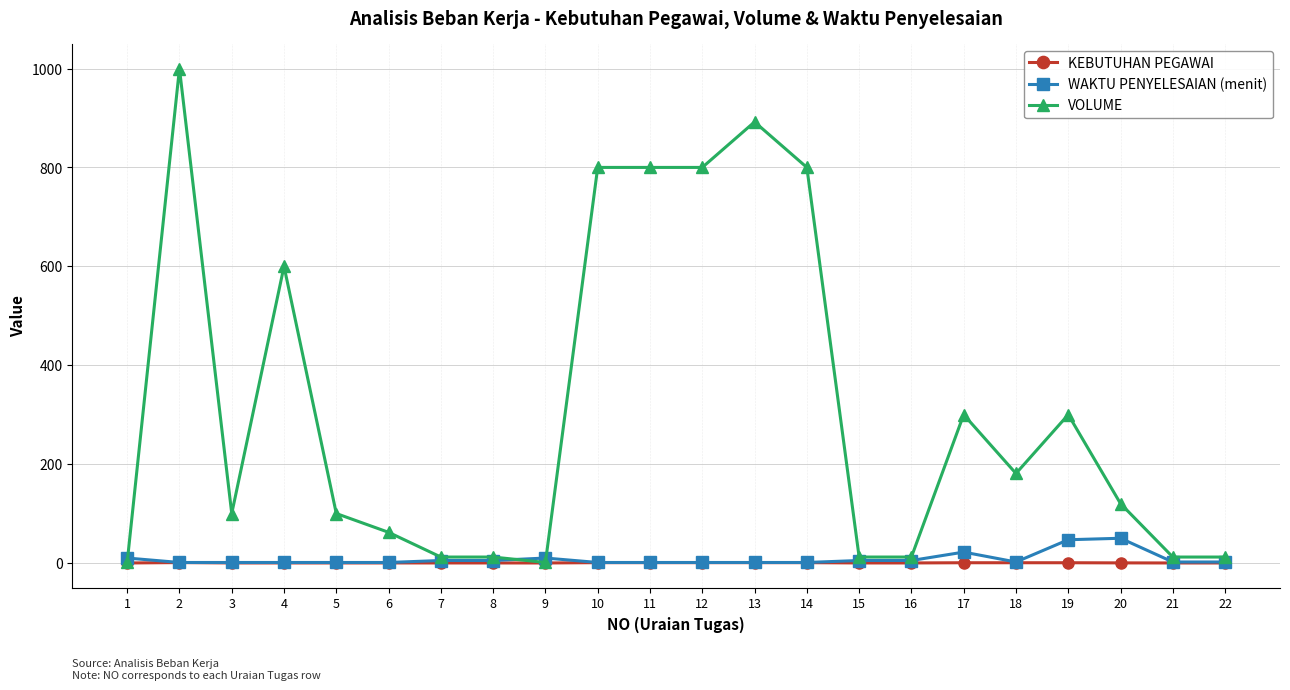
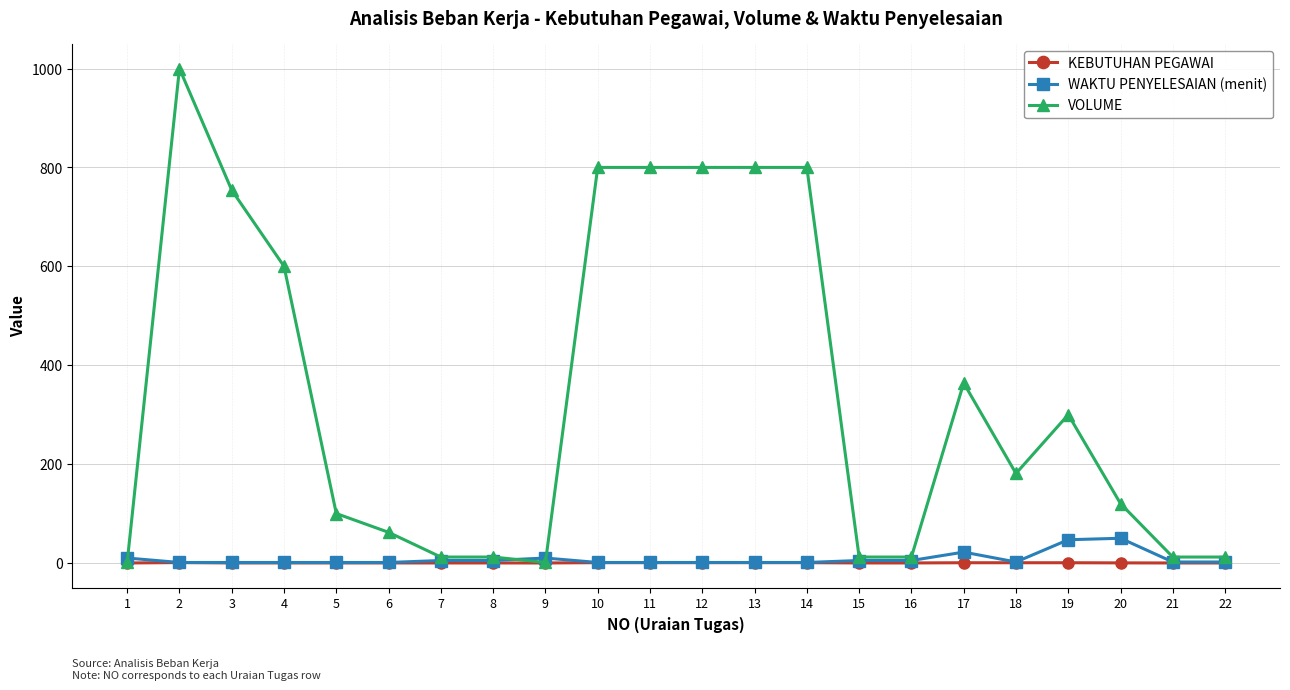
  {
    "KEBUTUHAN PEGAWAI": {
      "17": 0,
      "19": 0,
      "20": 0
    },
    "WAKTU PENYELESAIAN (menit)": {
      "1": 10,
      "9": 10,
      "17": 20,
      "19": 50,
      "20": 50
    },
    "VOLUME": {
      "2": 1000,
-     "3": 100,
+     "3": 750,
      "4": 600,
      "5": 100,
      "6": 60,
      "7": 10,
      "8": 10,
      "10": 800,
      "11": 800,
      "12": 800,
-     "13": 890,
+     "13": 800,
      "14": 800,
      "15": 10,
      "16": 10,
-     "17": 300,
+     "17": 360,
      "18": 180,
      "19": 300,
      "20": 120,
      "21": 10,
      "22": 10
    }
  }
